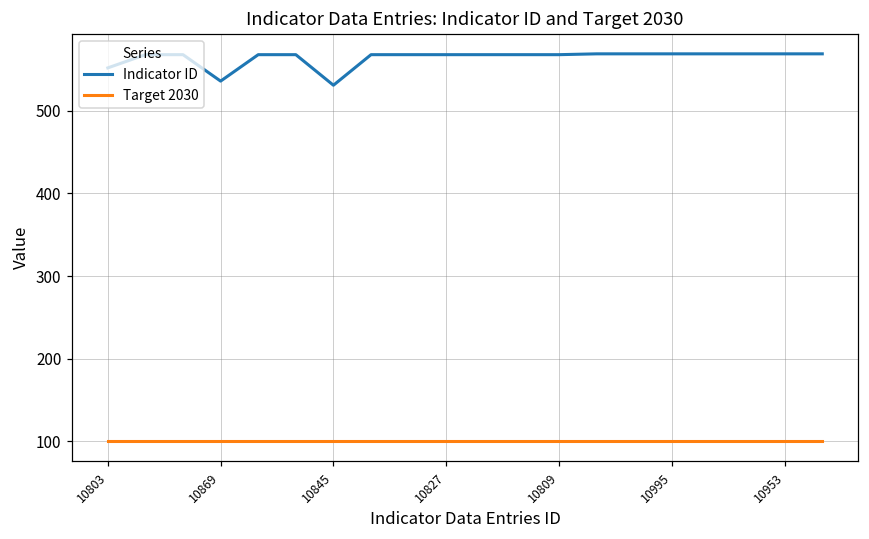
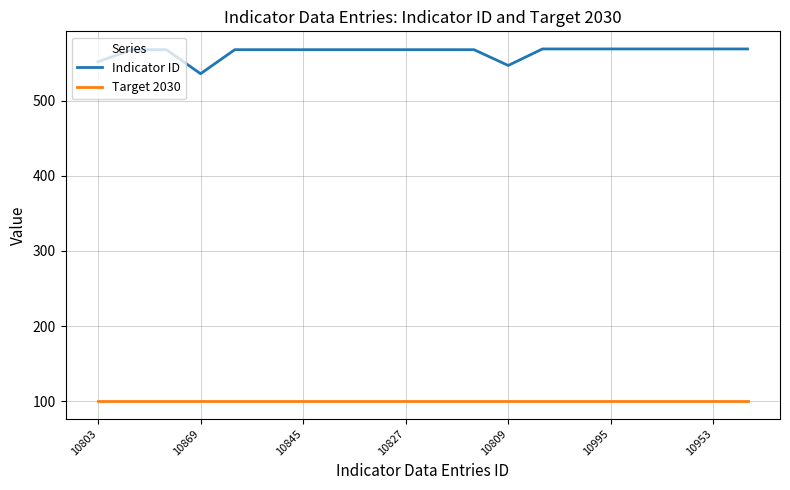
  {
    "Indicator ID": {
      "10869": 540,
-     "10845": 530,
+     "10845": 570,
      "10827": 570,
-     "10809": 570,
+     "10809": 550,
      "10995": 570,
      "10953": 570
    },
    "Target 2030": {
      "10803": 100,
      "10869": 100,
      "10845": 100,
      "10827": 100,
      "10809": 100,
      "10995": 100,
      "10953": 100
    }
  }
